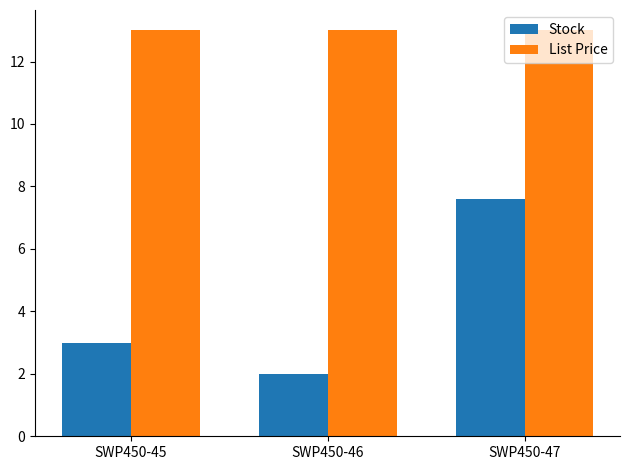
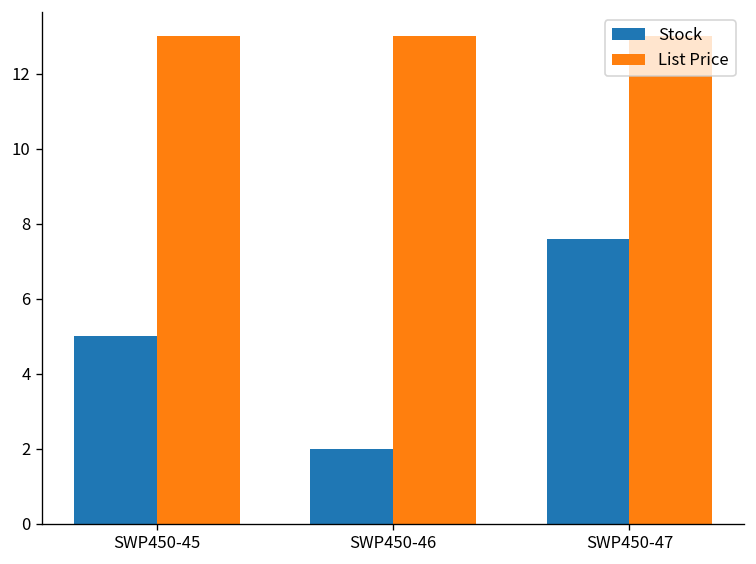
  {
    "Stock": {
-     "SWP450-45": 3,
+     "SWP450-45": 5,
      "SWP450-46": 2,
      "SWP450-47": 7.6
    },
    "List Price": {
      "SWP450-45": 13,
      "SWP450-46": 13
    }
  }
